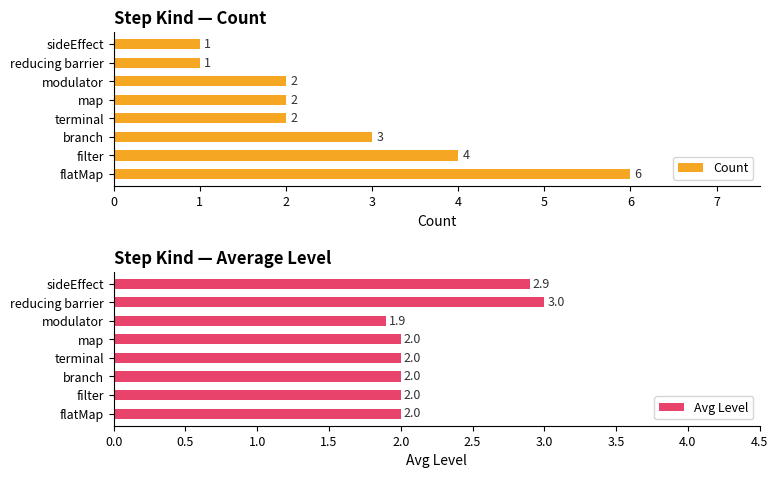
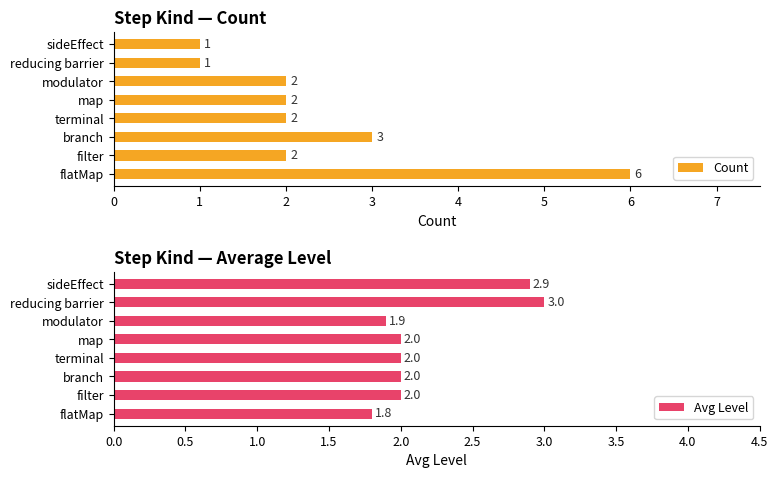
  {
    "Step Kind — Count": {
      "sideEffect": 1,
      "reducing barrier": 1,
      "modulator": 2,
      "map": 2,
      "terminal": 2,
      "branch": 3,
-     "filter": 4,
+     "filter": 2,
      "flatMap": 6
    },
    "Step Kind — Average Level": {
      "sideEffect": 2.9,
      "reducing barrier": 3.0,
      "modulator": 1.9,
      "map": 2.0,
      "terminal": 2.0,
      "branch": 2.0,
      "filter": 2.0,
-     "flatMap": 2.0
+     "flatMap": 1.8
    }
  }
